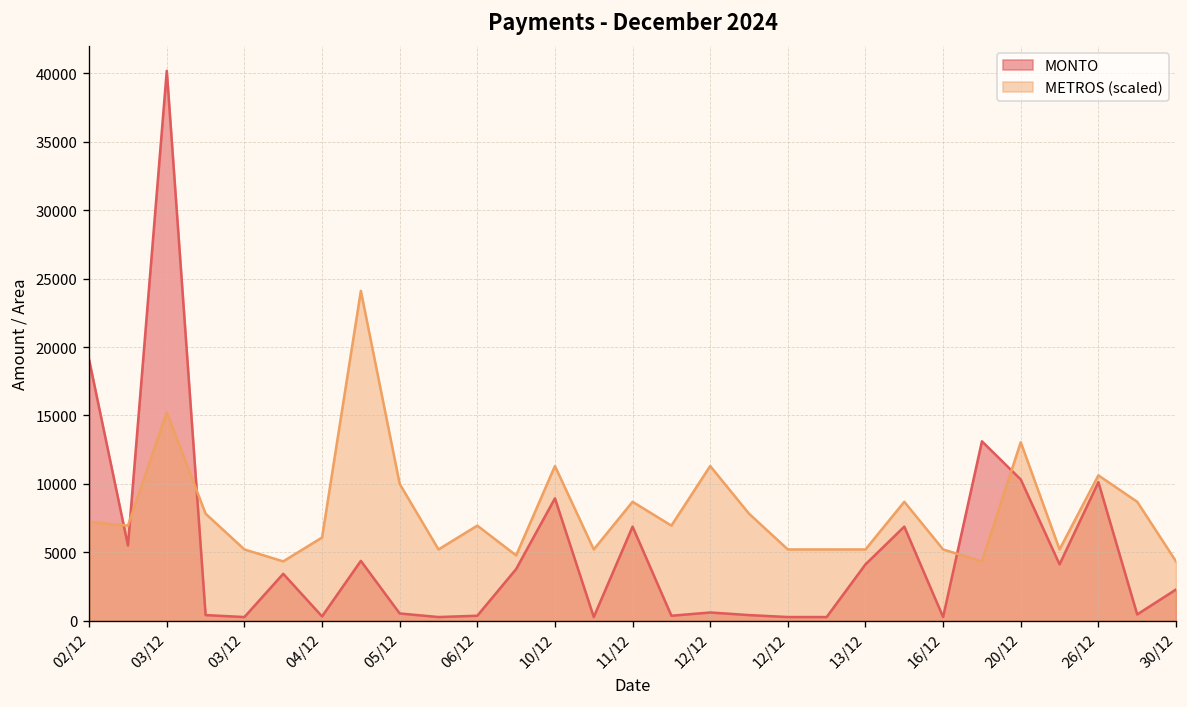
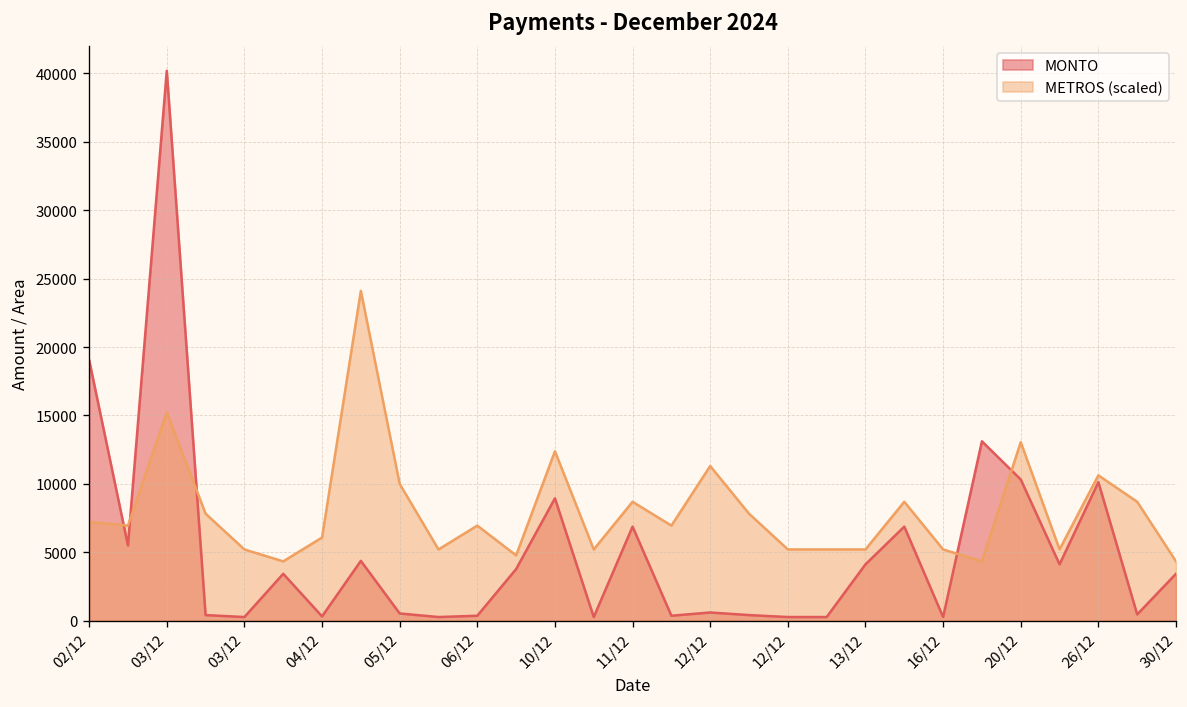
  {
    "MONTO": {
      "10/12": 9000,
      "26/12": 10100,
-     "30/12": 2300
+     "30/12": 3400
    },
    "METROS (scaled)": {
-     "10/12": 11300,
+     "10/12": 12400,
      "26/12": 10600,
      "30/12": 4400
    }
  }
